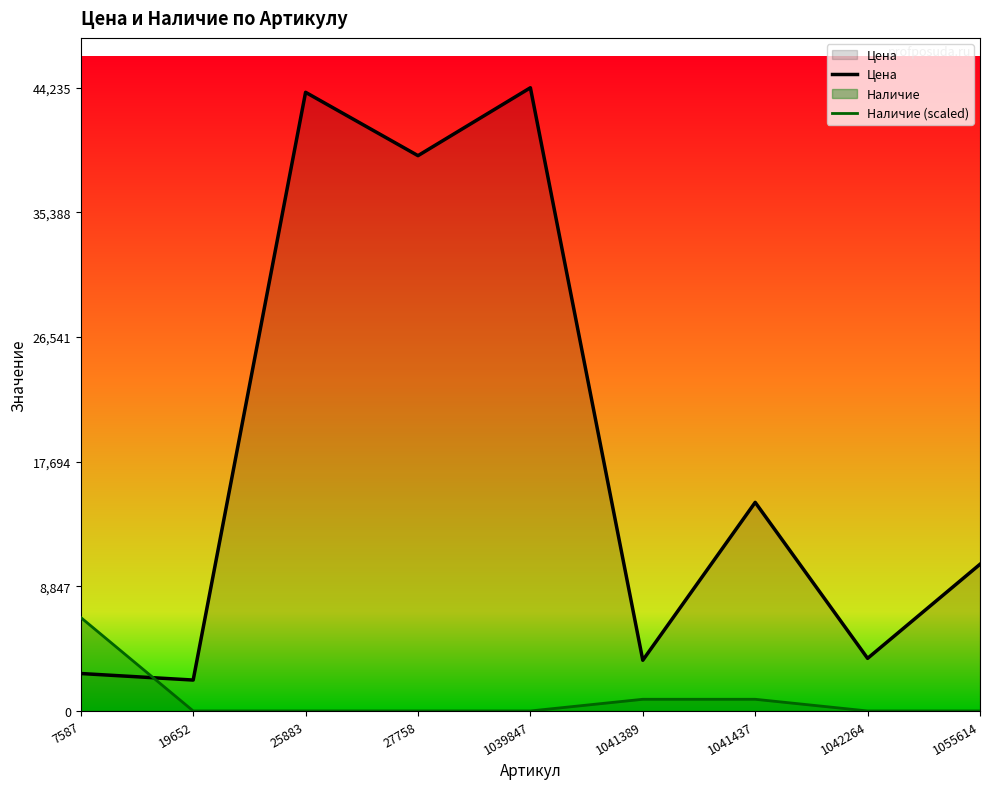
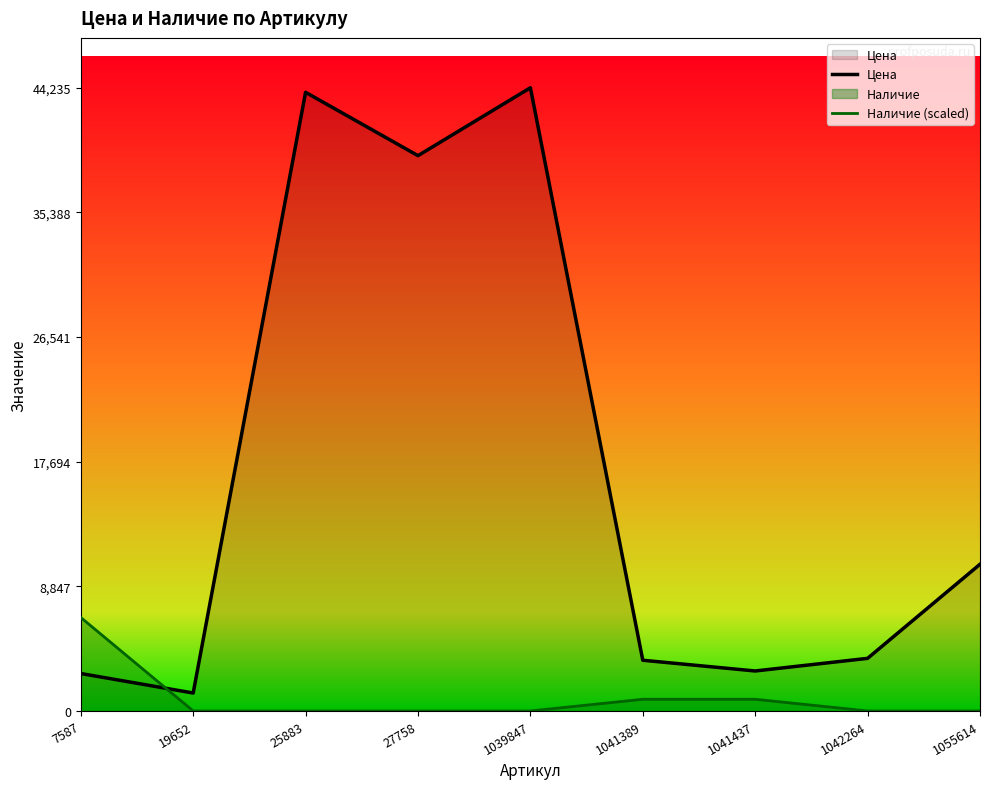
  {
    "Цена": {
      "7587": "2,700",
-     "19652": "2,200",
+     "19652": "1,300",
      "25883": "43,900",
      "27758": "39,400",
      "1039847": "44,200",
      "1041389": "3,600",
-     "1041437": "14,800",
+     "1041437": "2,800",
      "1042264": "3,700",
      "1055614": "10,400"
    },
    "Наличие": {
      "7587": "6,600",
      "19652": "0",
      "25883": "0",
      "27758": "0",
      "1039847": "0",
      "1041389": "800",
      "1041437": "800",
      "1042264": "0",
      "1055614": "0"
    }
  }
